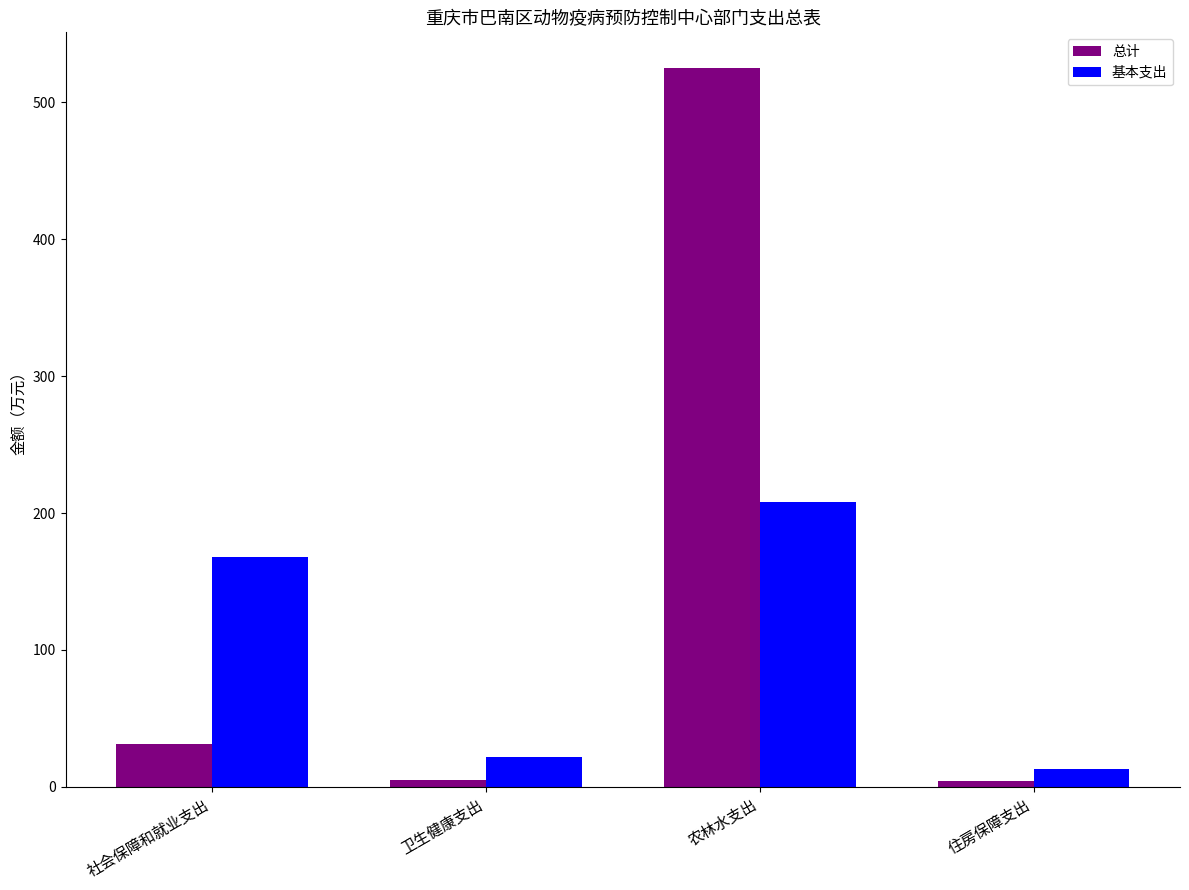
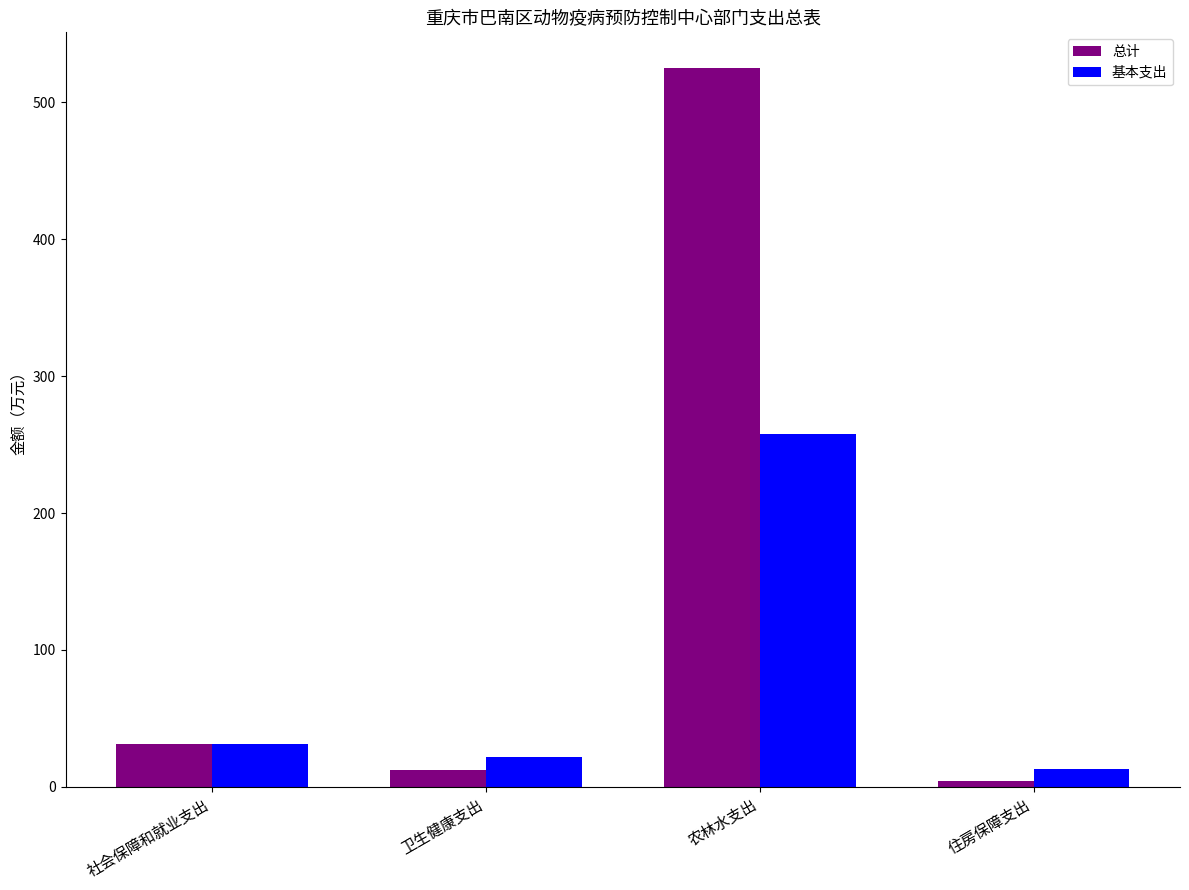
  {
    "总计": {
      "社会保障和就业支出": 32,
-     "卫生健康支出": 5,
+     "卫生健康支出": 12,
      "农林水支出": 525,
      "住房保障支出": 4
    },
    "基本支出": {
-     "社会保障和就业支出": 168,
+     "社会保障和就业支出": 32,
      "卫生健康支出": 22,
-     "农林水支出": 208,
+     "农林水支出": 258,
      "住房保障支出": 13
    }
  }
